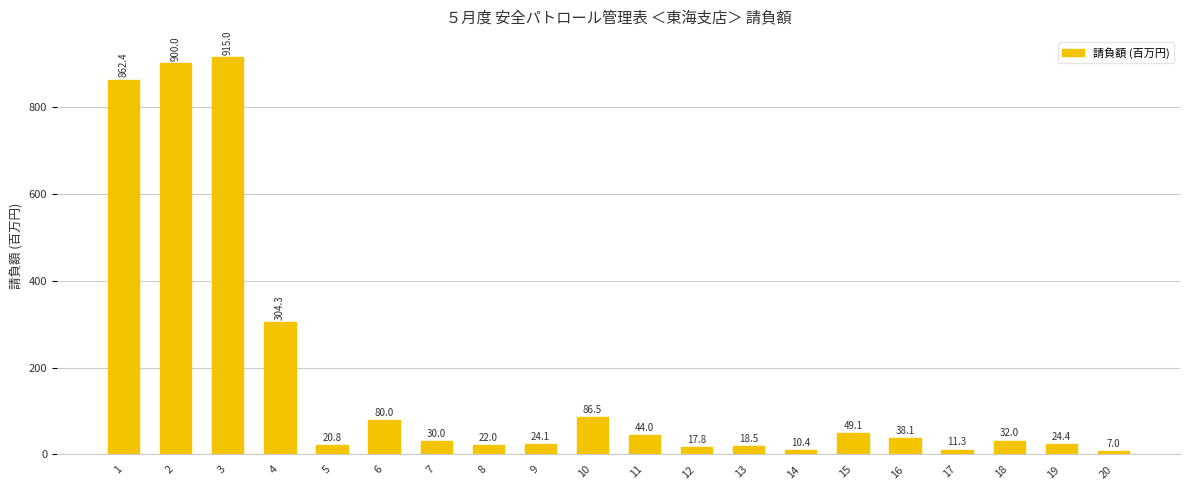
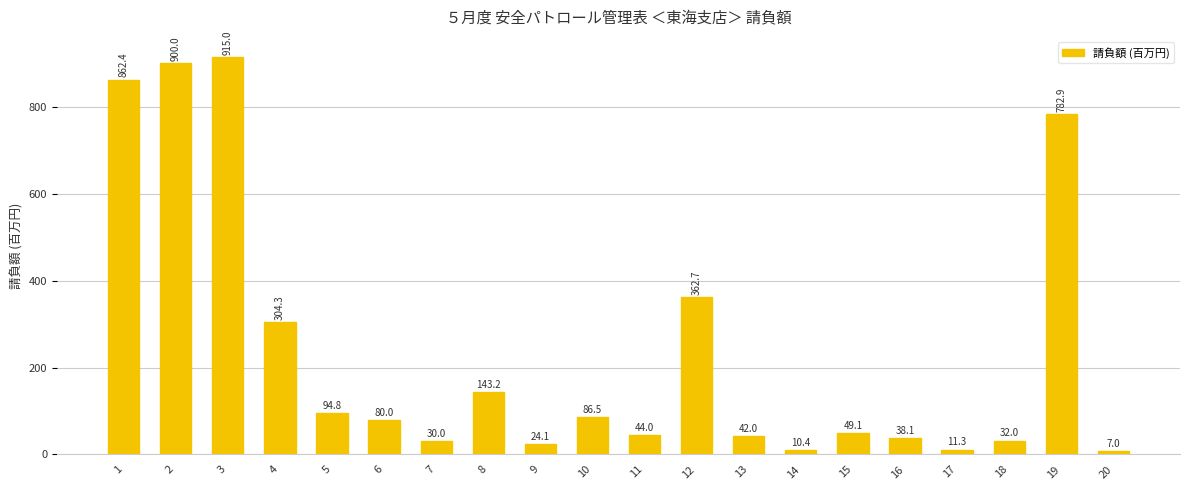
  {
    "1": 862.4,
    "2": 900.0,
    "3": 915.0,
    "4": 304.3,
-   "5": 20.8,
+   "5": 94.8,
    "6": 80.0,
    "7": 30.0,
-   "8": 22.0,
+   "8": 143.2,
    "9": 24.1,
    "10": 86.5,
    "11": 44.0,
-   "12": 17.8,
-   "13": 18.5,
+   "12": 362.7,
+   "13": 42.0,
    "14": 10.4,
    "15": 49.1,
    "16": 38.1,
    "17": 11.3,
    "18": 32.0,
-   "19": 24.4,
+   "19": 782.9,
    "20": 7.0
  }
